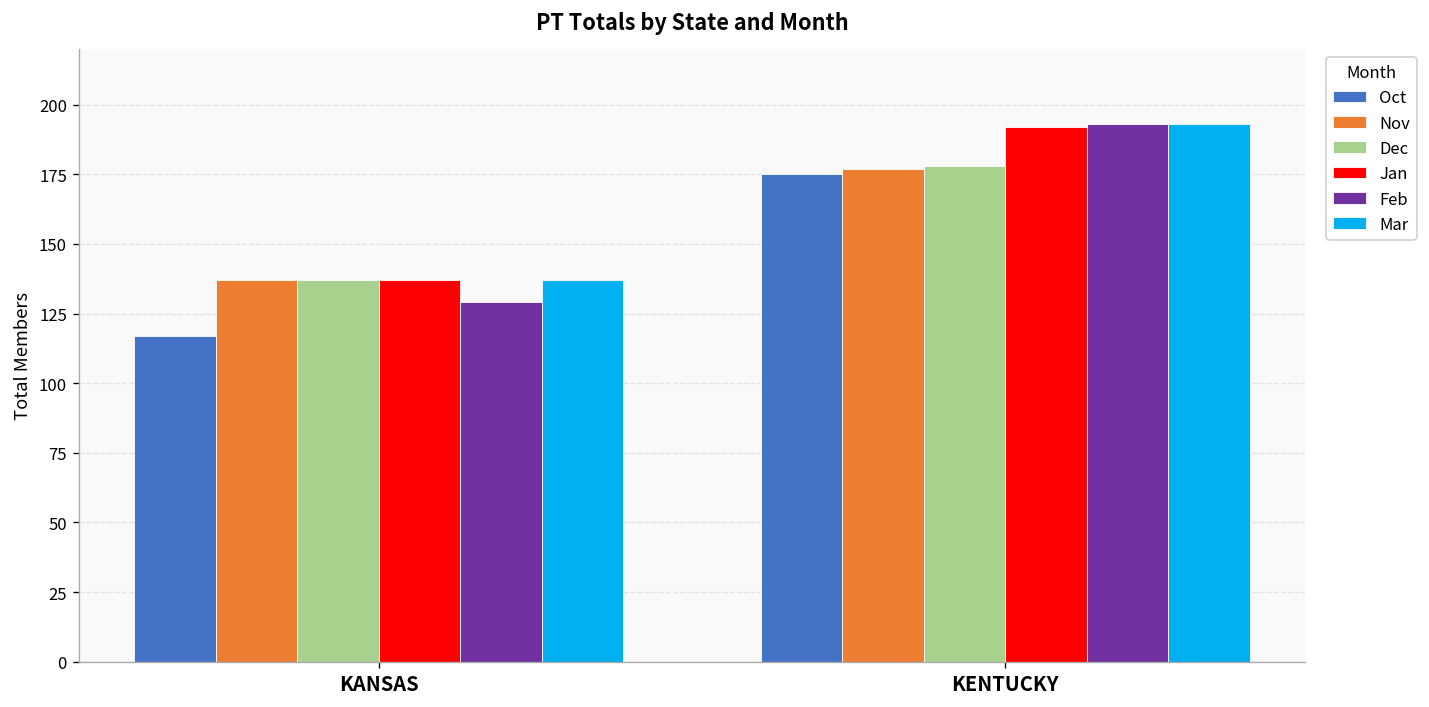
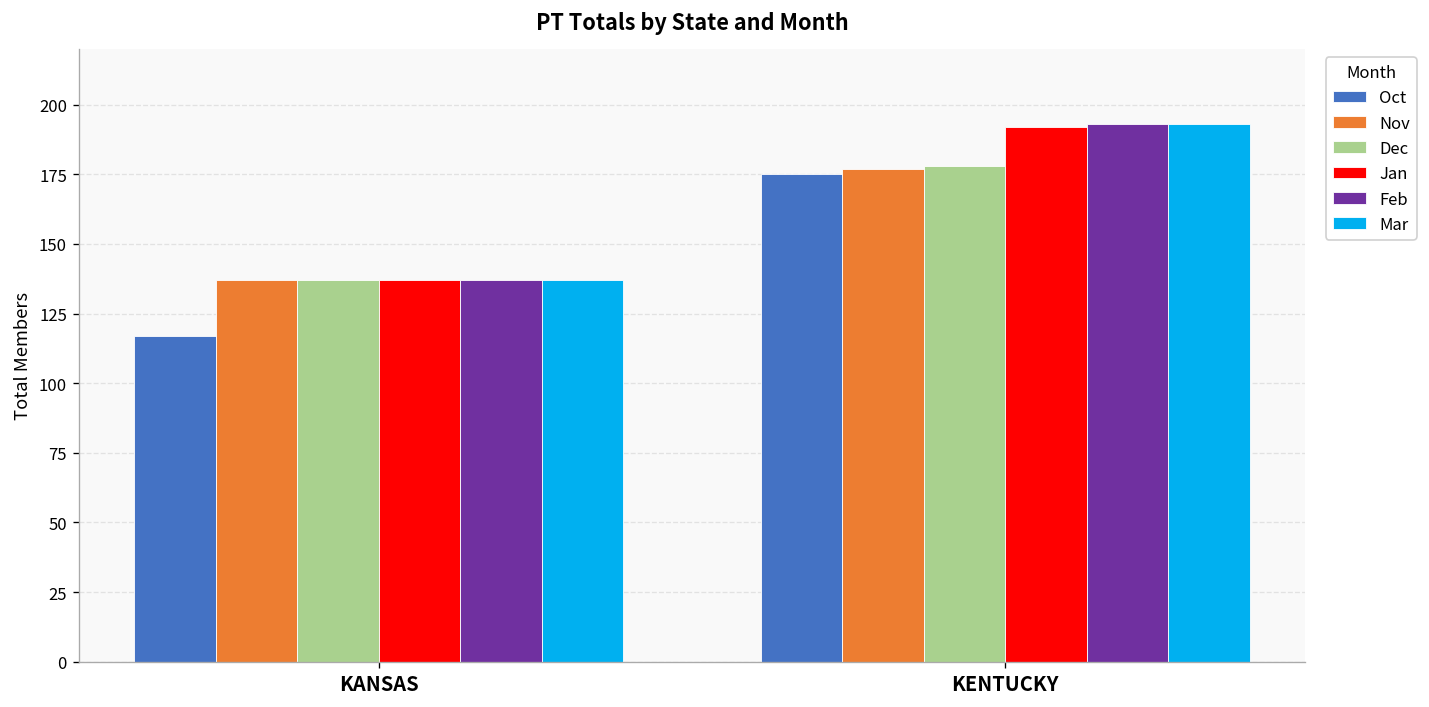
  {
    "Oct": {
      "KANSAS": 117,
      "KENTUCKY": 175
    },
    "Nov": {
      "KANSAS": 137,
      "KENTUCKY": 177
    },
    "Dec": {
      "KANSAS": 137,
      "KENTUCKY": 178
    },
    "Jan": {
      "KANSAS": 137,
      "KENTUCKY": 192
    },
    "Feb": {
-     "KANSAS": 129,
+     "KANSAS": 137,
      "KENTUCKY": 193
    },
    "Mar": {
      "KANSAS": 137,
      "KENTUCKY": 193
    }
  }
